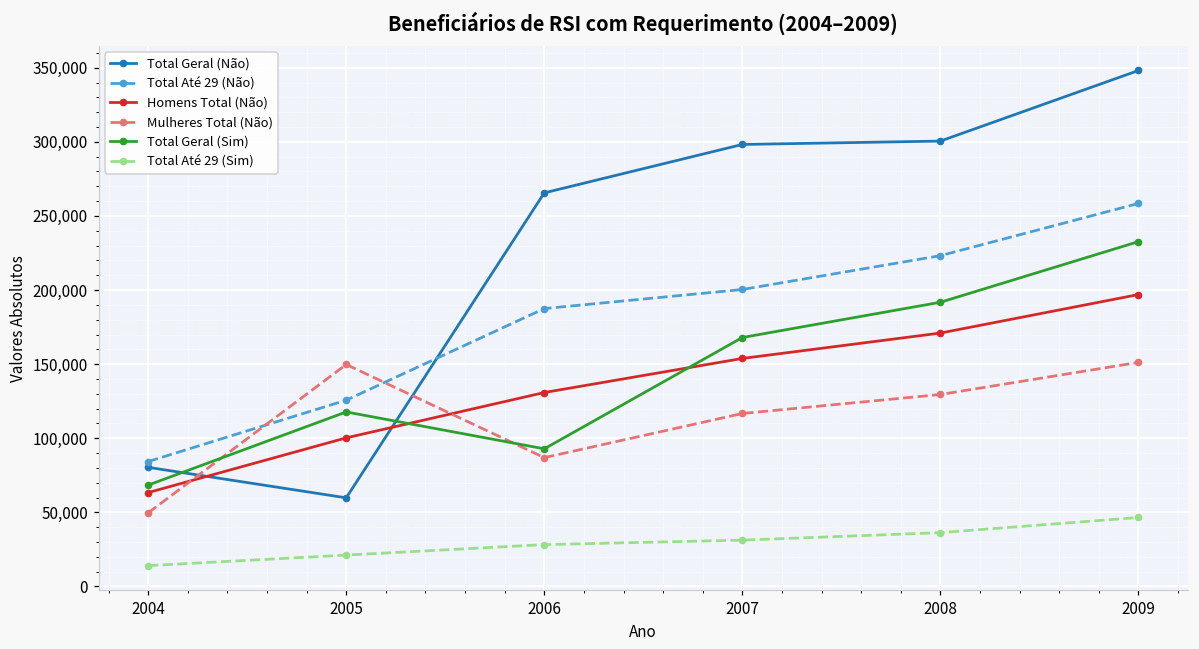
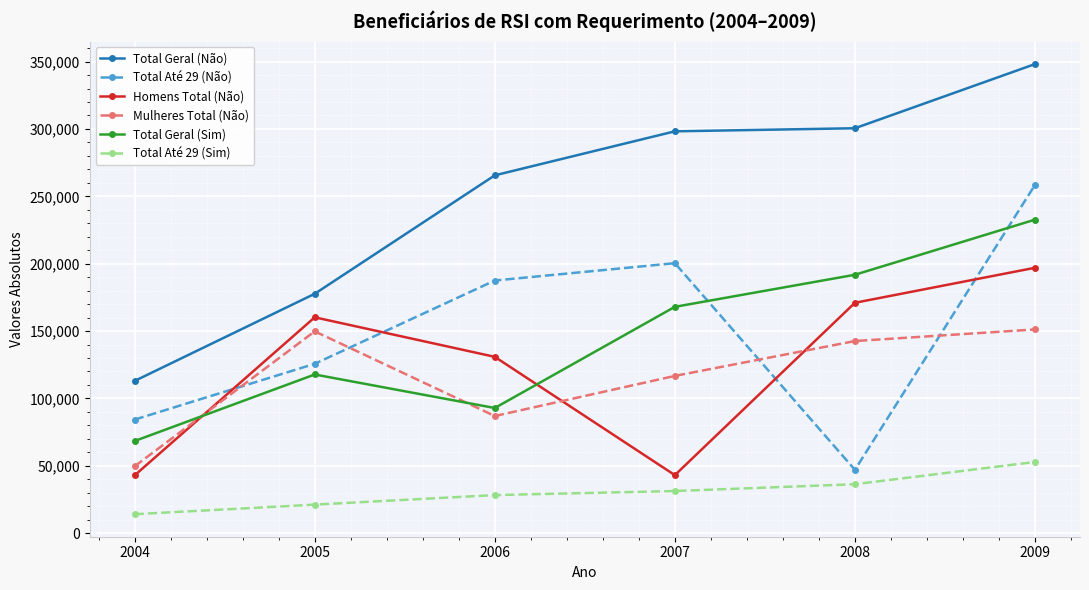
  {
    "Total Geral (Não)": {
-     "2004": "80,000",
-     "2005": "60,000",
+     "2004": "113,000",
+     "2005": "178,000",
      "2006": "266,000",
      "2007": "298,000",
      "2008": "301,000",
      "2009": "348,000"
    },
    "Total Até 29 (Não)": {
      "2004": "84,000",
      "2005": "126,000",
      "2006": "188,000",
      "2007": "200,000",
-     "2008": "223,000",
+     "2008": "47,000",
      "2009": "258,000"
    },
    "Homens Total (Não)": {
-     "2004": "63,000",
-     "2005": "100,000",
+     "2004": "43,000",
+     "2005": "160,000",
      "2006": "131,000",
-     "2007": "154,000",
+     "2007": "43,000",
      "2008": "171,000",
      "2009": "197,000"
    },
    "Mulheres Total (Não)": {
      "2004": "50,000",
      "2005": "150,000",
      "2006": "87,000",
      "2007": "117,000",
-     "2008": "130,000",
+     "2008": "143,000",
      "2009": "151,000"
    },
    "Total Geral (Sim)": {
      "2004": "68,000",
      "2005": "118,000",
      "2006": "93,000",
      "2007": "168,000",
      "2008": "192,000",
      "2009": "233,000"
    },
    "Total Até 29 (Sim)": {
      "2004": "14,000",
      "2005": "21,000",
      "2006": "28,000",
      "2007": "31,000",
      "2008": "36,000",
-     "2009": "47,000"
+     "2009": "53,000"
    }
  }
